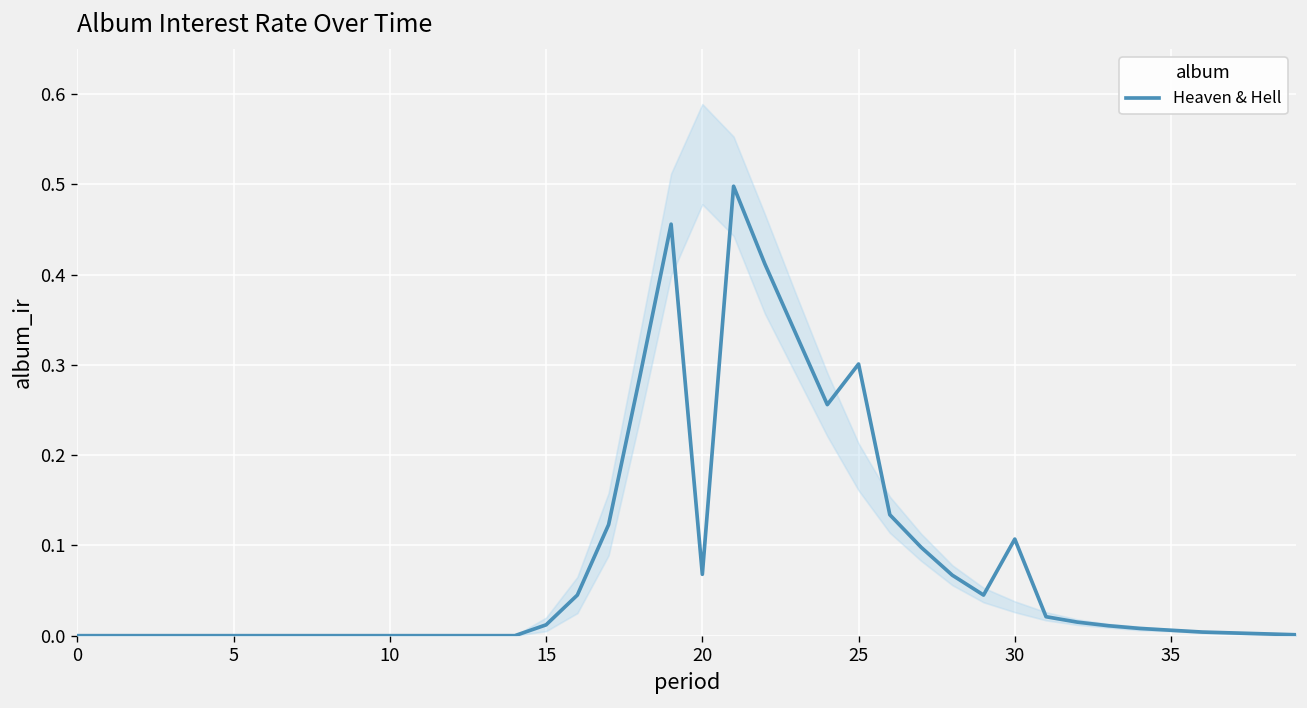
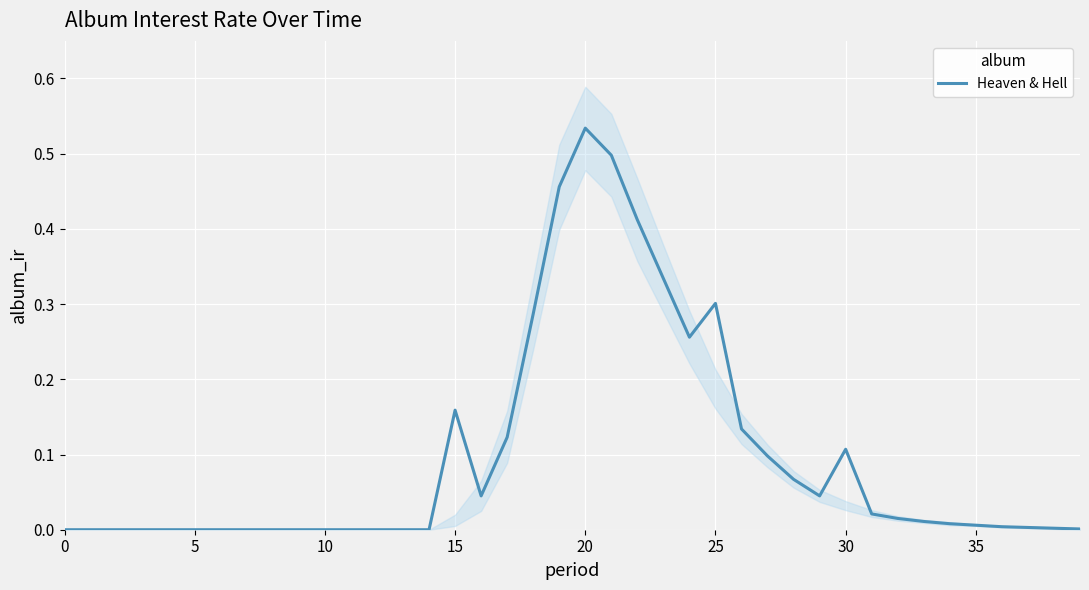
  {
    "Heaven & Hell": {
-     "15": 0.01,
-     "20": 0.07,
+     "15": 0.16,
+     "20": 0.53,
      "25": 0.30,
      "30": 0.11
    }
  }
